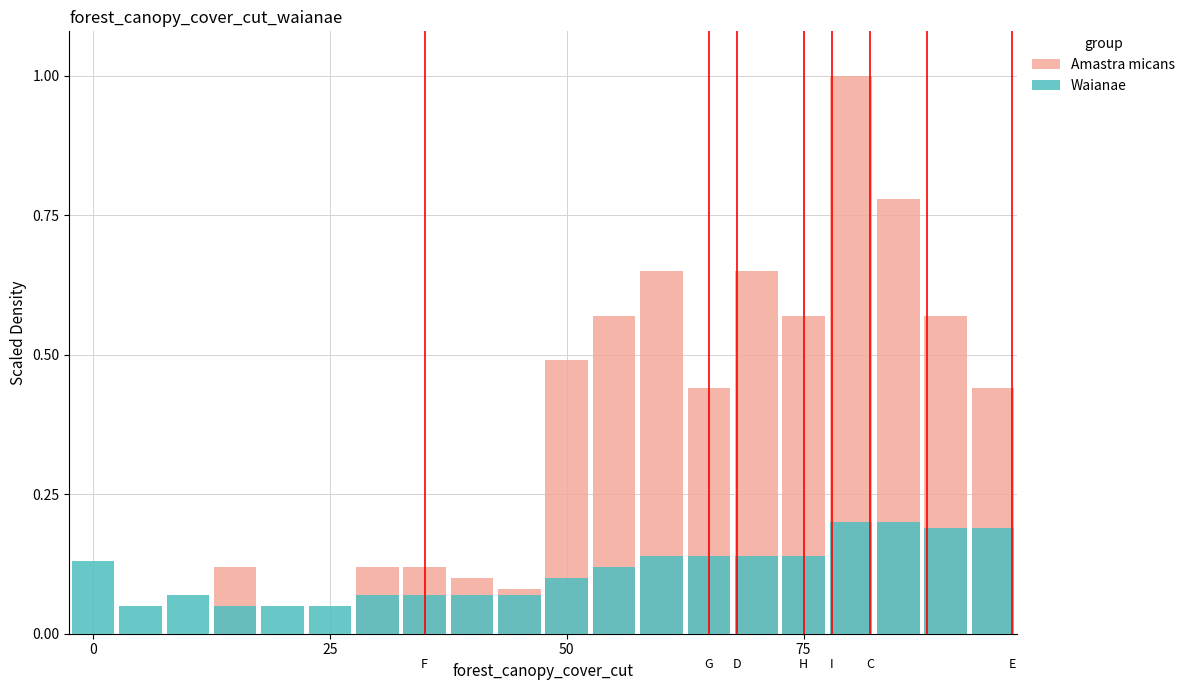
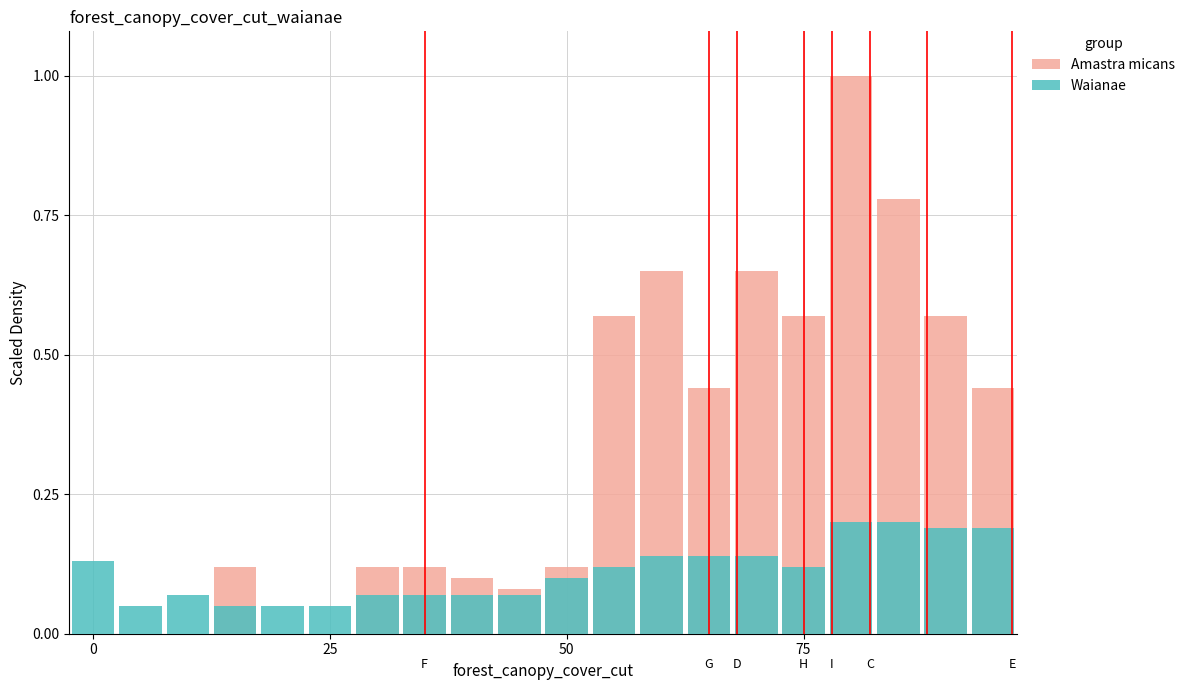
  {
    "Amastra micans": {
      "0": 0.00,
      "25": 0.00,
-     "50": 0.49,
+     "50": 0.12,
      "75": 0.57
    },
    "Waianae": {
      "0": 0.13,
      "25": 0.05,
-     "75": 0.14
+     "75": 0.12
    }
  }
